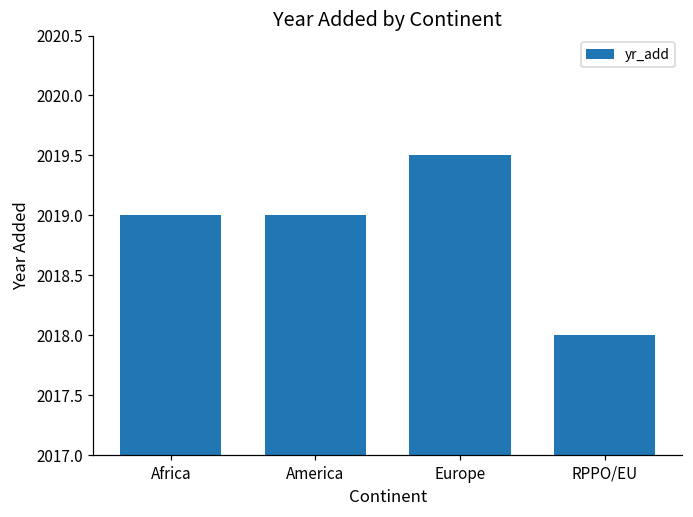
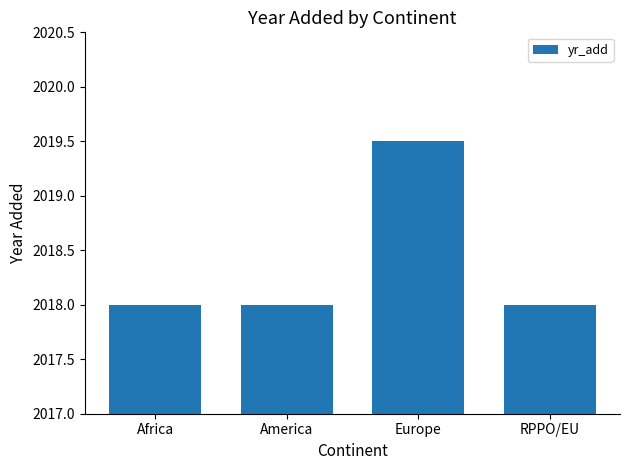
  {
-   "Africa": 2019,
-   "America": 2019,
+   "Africa": 2018,
+   "America": 2018,
    "Europe": 2019.50,
    "RPPO/EU": 2018
  }
